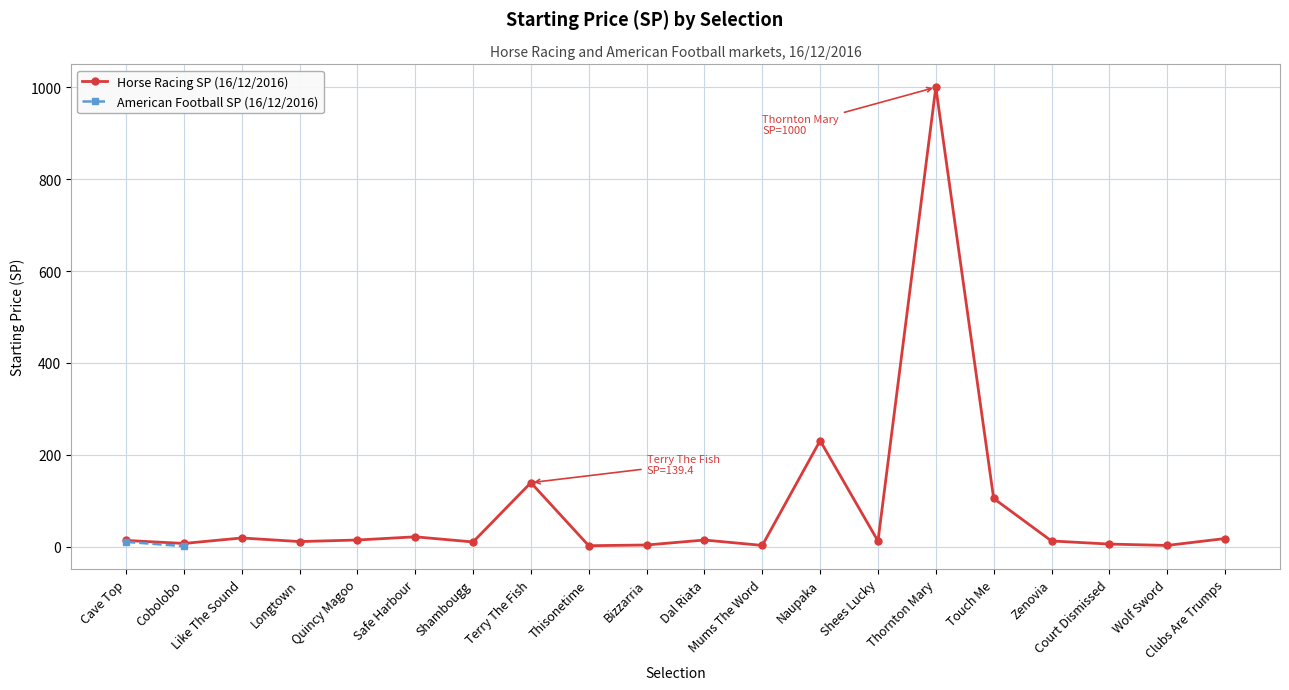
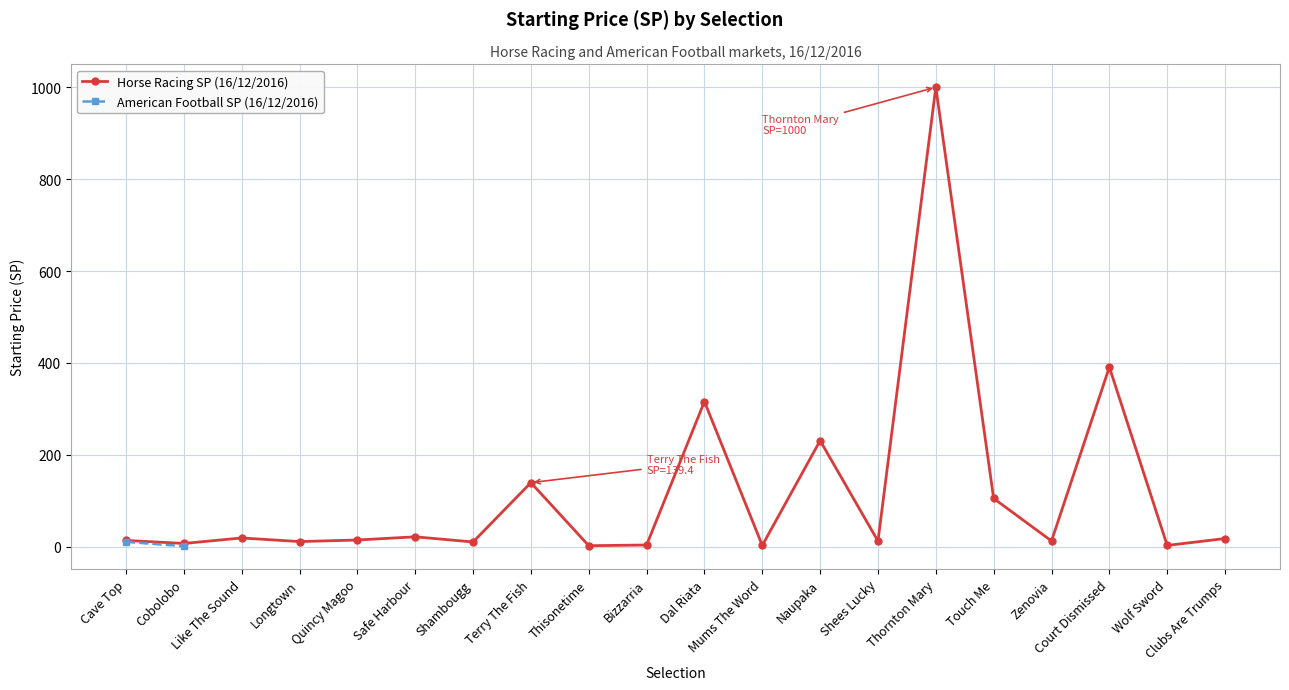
  {
    "Horse Racing SP (16/12/2016)": {
      "Cobolobo": 10,
      "Like The Sound": 20,
      "Longtown": 10,
      "Quincy Magoo": 10,
      "Safe Harbour": 20,
      "Shambougg": 10,
      "Thisonetime": 0,
      "Bizzarria": 0,
-     "Dal Riata": 10,
+     "Dal Riata": 320,
      "Mums The Word": 0,
      "Naupaka": 230,
      "Shees Lucky": 10,
      "Touch Me": 110,
      "Zenovia": 10,
-     "Court Dismissed": 10,
+     "Court Dismissed": 390,
      "Wolf Sword": 0,
      "Clubs Are Trumps": 20
    },
    "American Football SP (16/12/2016)": {
      "Cobolobo": 0
    }
  }
